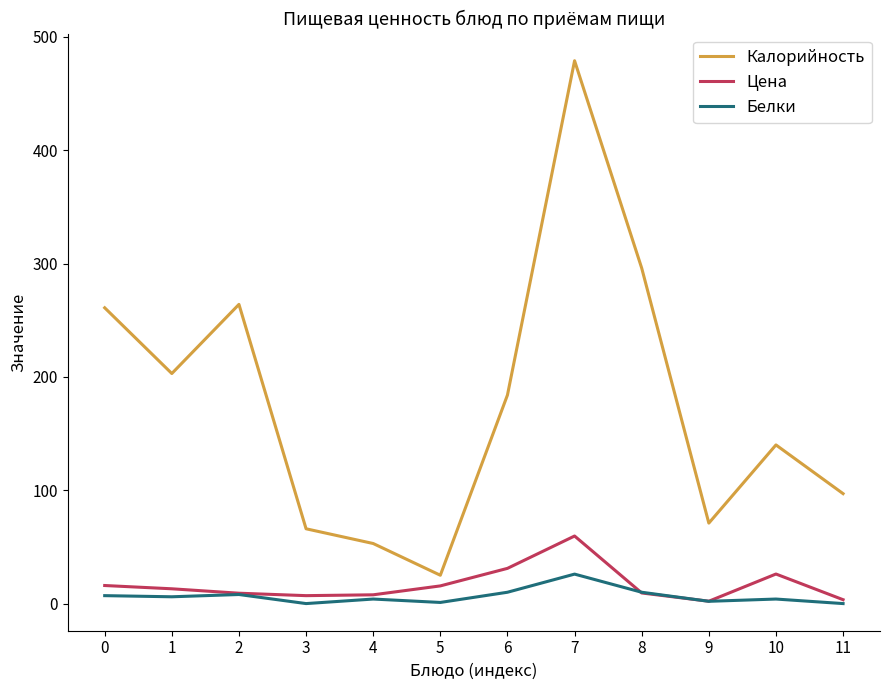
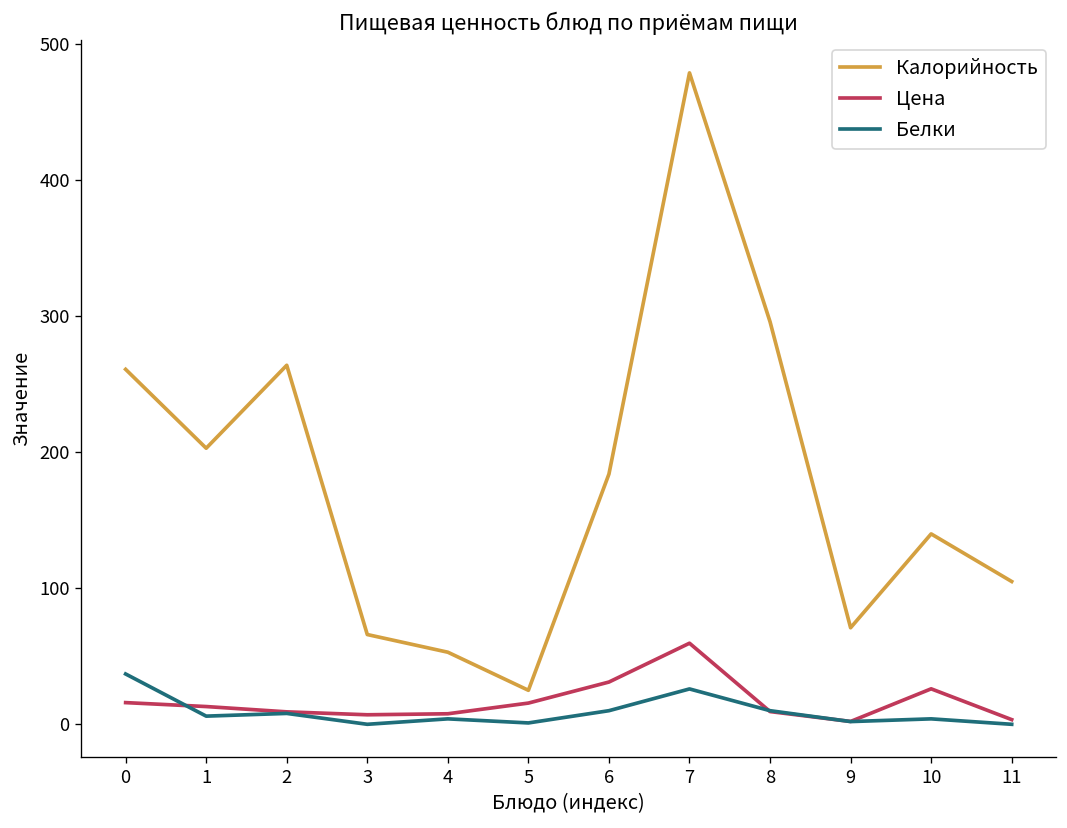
  {
    "Калорийность": {
      "0": 261,
      "1": 203,
      "2": 264,
      "3": 66,
      "4": 53,
      "5": 25,
      "6": 184,
      "7": 479,
      "8": 296,
      "9": 71,
      "10": 140,
-     "11": 97
+     "11": 105
    },
    "Цена": {
      "0": 16,
      "1": 13,
      "3": 7,
      "4": 8,
      "5": 16,
      "6": 31,
      "7": 60,
      "10": 26,
      "11": 3
    },
    "Белки": {
-     "0": 7,
+     "0": 37,
      "1": 6,
      "3": 0,
      "4": 4,
      "5": 1,
      "6": 10,
      "7": 26,
      "10": 4,
      "11": 0
    }
  }
